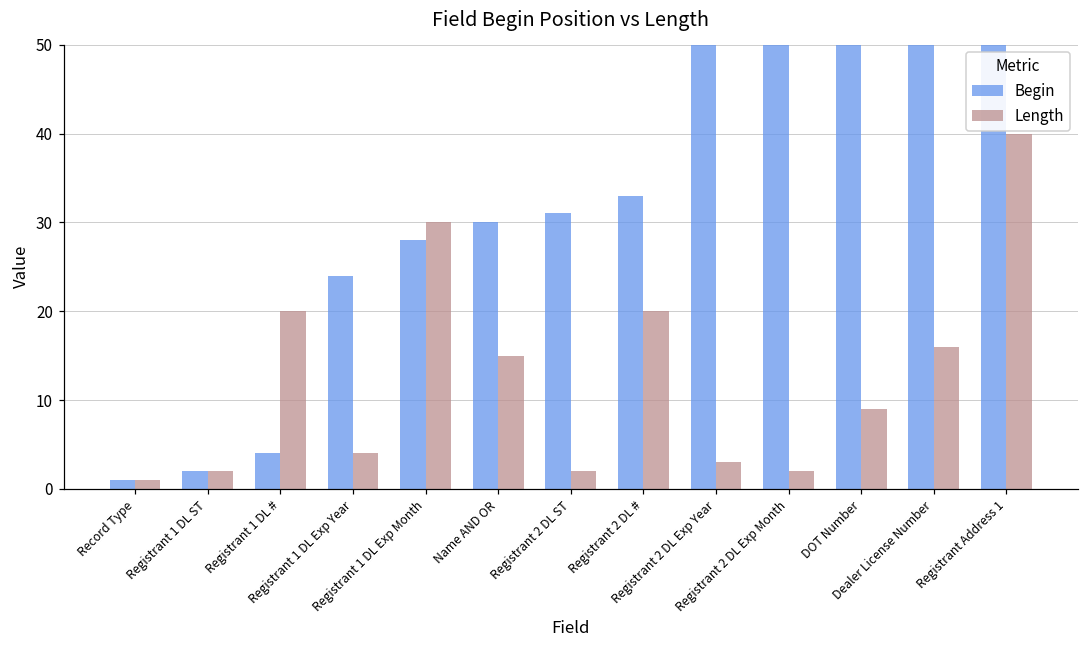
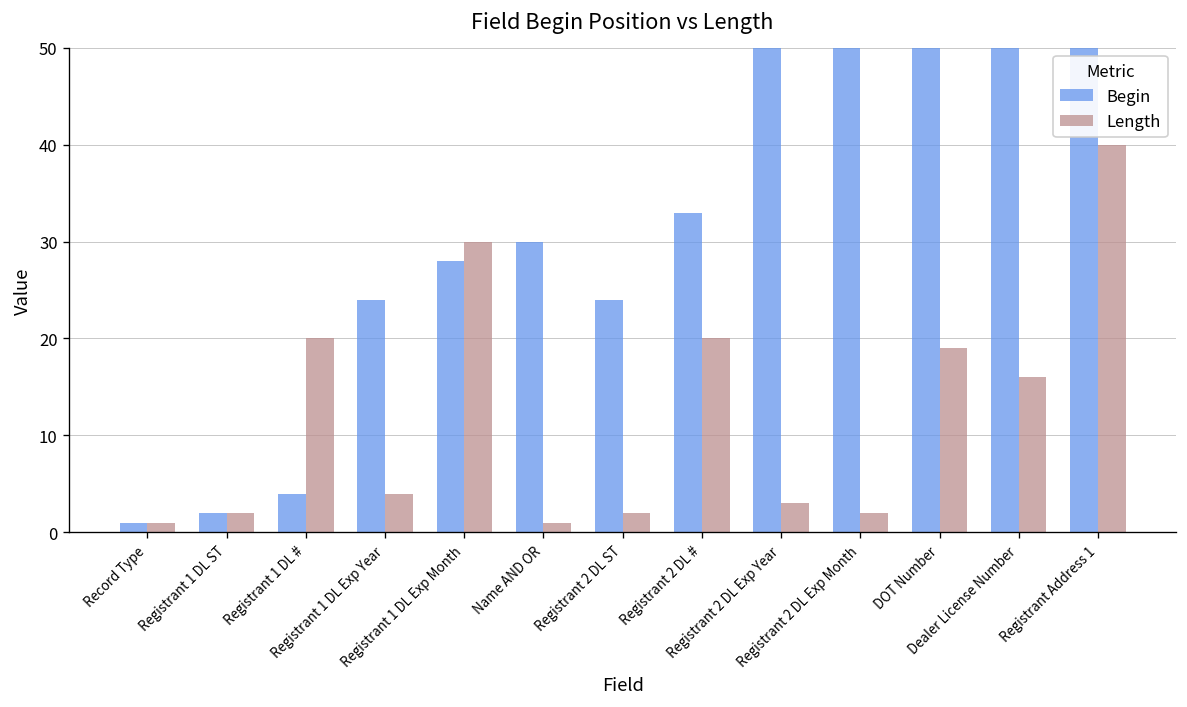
  {
    "Begin": {
      "Record Type": 1,
      "Registrant 1 DL ST": 2,
      "Registrant 1 DL #": 4,
      "Registrant 1 DL Exp Year": 24,
      "Registrant 1 DL Exp Month": 28,
      "Name AND OR": 30,
-     "Registrant 2 DL ST": 31,
+     "Registrant 2 DL ST": 24,
      "Registrant 2 DL #": 33
    },
    "Length": {
      "Record Type": 1,
      "Registrant 1 DL ST": 2,
      "Registrant 1 DL #": 20,
      "Registrant 1 DL Exp Year": 4,
      "Registrant 1 DL Exp Month": 30,
-     "Name AND OR": 15,
+     "Name AND OR": 1,
      "Registrant 2 DL ST": 2,
      "Registrant 2 DL #": 20,
      "Registrant 2 DL Exp Year": 3,
      "Registrant 2 DL Exp Month": 2,
-     "DOT Number": 9,
+     "DOT Number": 19,
      "Dealer License Number": 16,
      "Registrant Address 1": 40
    }
  }
